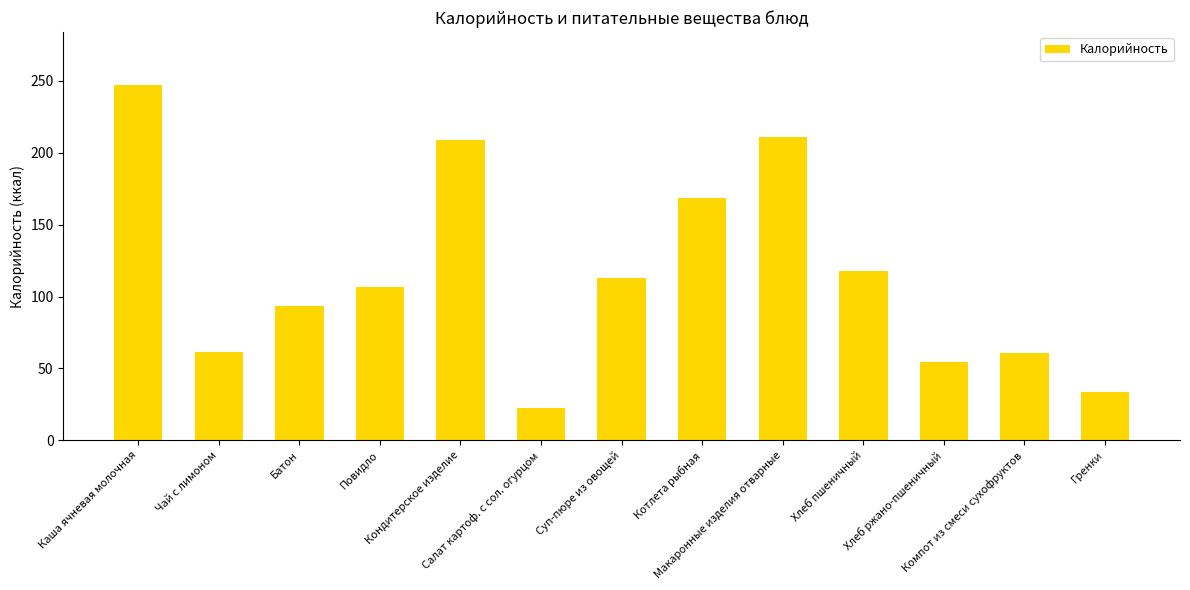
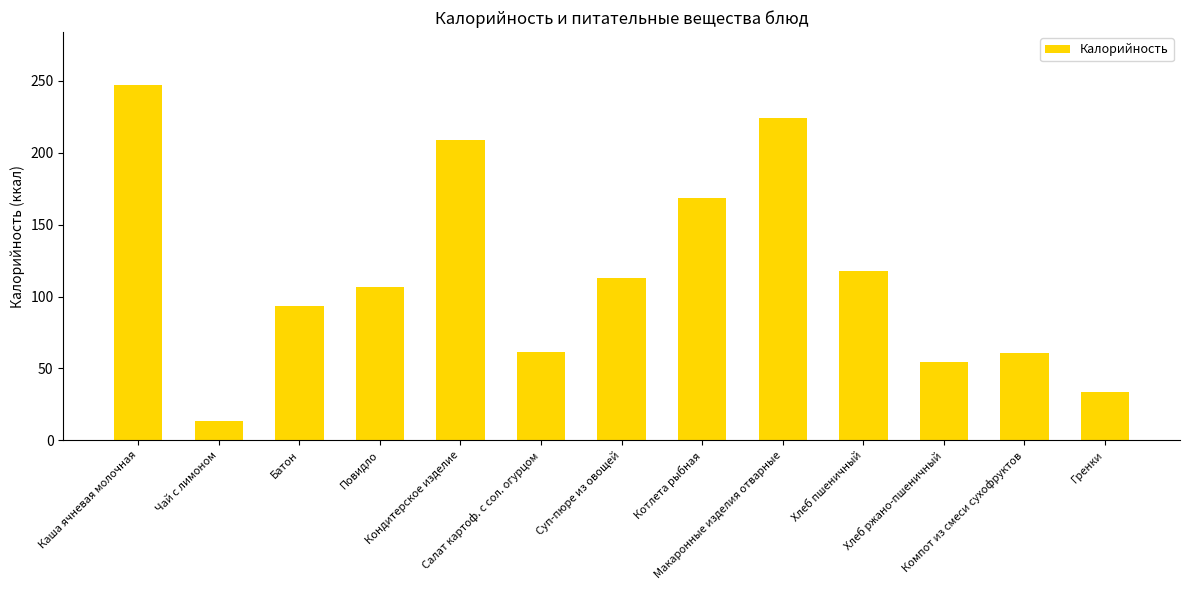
  {
    "Каша ячневая молочная": 247,
-   "Чай с лимоном": 62,
+   "Чай с лимоном": 14,
    "Батон": 94,
    "Повидло": 107,
    "Кондитерское изделие": 209,
-   "Салат картоф. с сол. огурцом": 23,
+   "Салат картоф. с сол. огурцом": 62,
    "Суп-пюре из овощей": 113,
    "Котлета рыбная": 168,
-   "Макаронные изделия отварные": 211,
+   "Макаронные изделия отварные": 224,
    "Хлеб пшеничный": 118,
    "Хлеб ржано-пшеничный": 54,
    "Компот из смеси сухофруктов": 61,
    "Гренки": 33
  }
